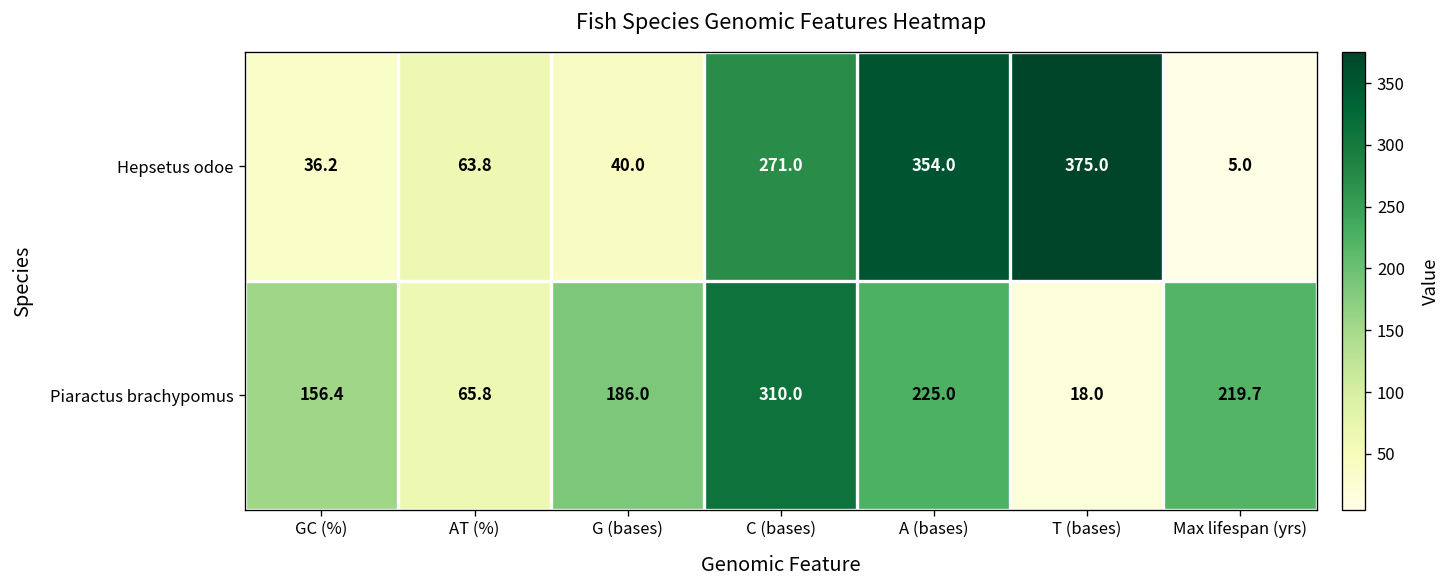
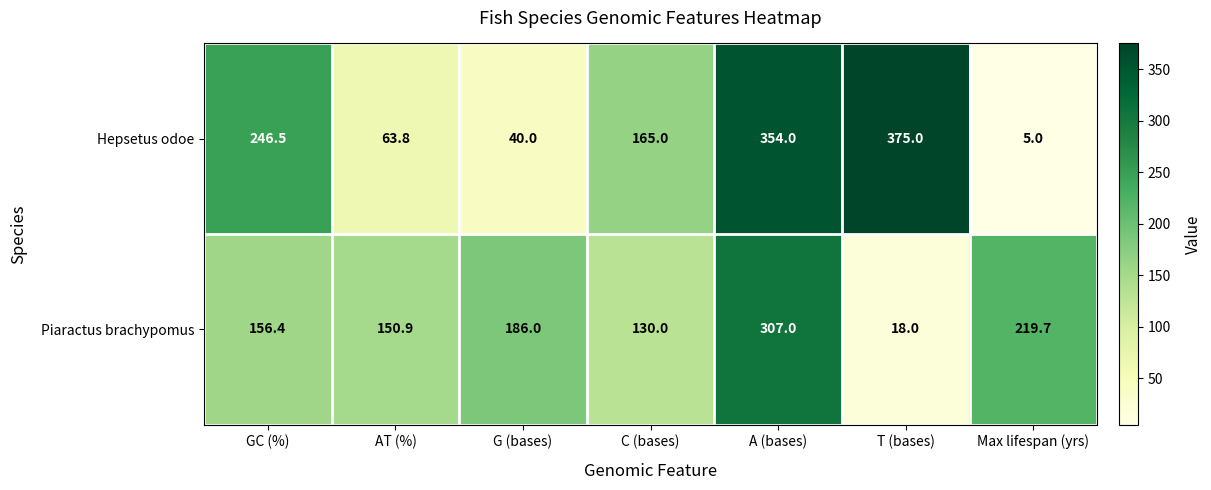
  {
    "Hepsetus odoe": {
-     "GC (%)": 36.2,
+     "GC (%)": 246.5,
      "AT (%)": 63.8,
      "G (bases)": 40.0,
-     "C (bases)": 271.0,
+     "C (bases)": 165.0,
      "A (bases)": 354.0,
      "T (bases)": 375.0,
      "Max lifespan (yrs)": 5.0
    },
    "Piaractus brachypomus": {
      "GC (%)": 156.4,
-     "AT (%)": 65.8,
+     "AT (%)": 150.9,
      "G (bases)": 186.0,
-     "C (bases)": 310.0,
-     "A (bases)": 225.0,
+     "C (bases)": 130.0,
+     "A (bases)": 307.0,
      "T (bases)": 18.0,
      "Max lifespan (yrs)": 219.7
    }
  }
